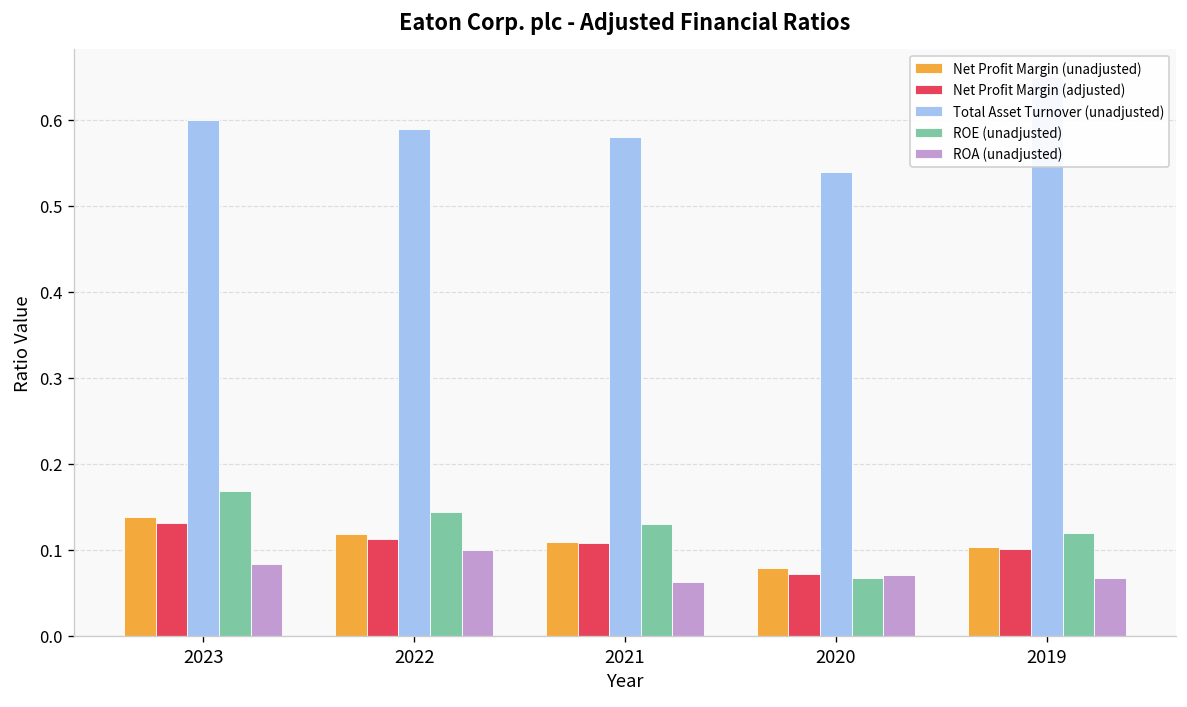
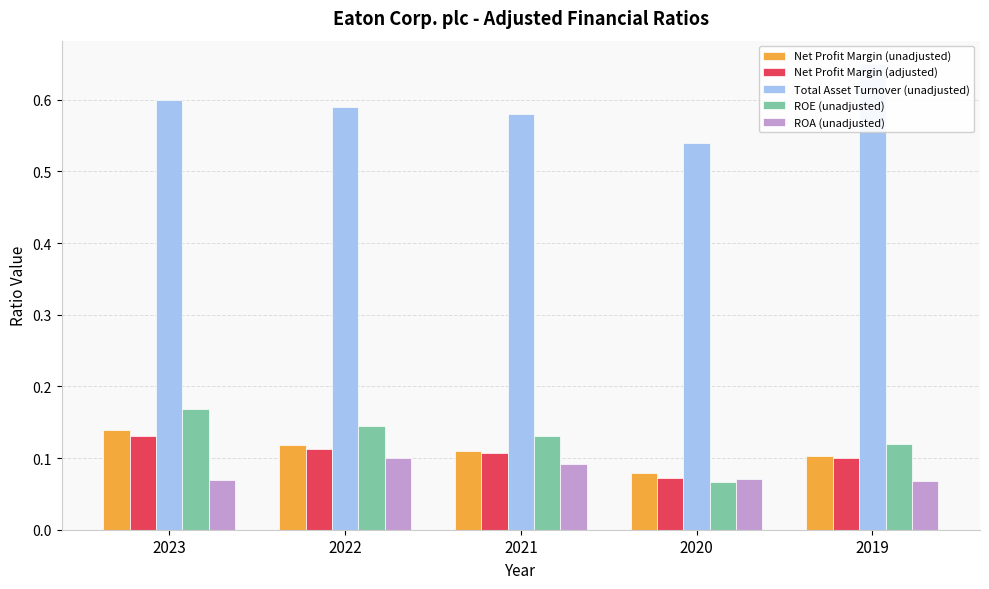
  {
    "Net Profit Margin (unadjusted)": {
      "2023": 0.14,
      "2022": 0.12,
      "2021": 0.11,
      "2020": 0.08,
      "2019": 0.10
    },
    "Net Profit Margin (adjusted)": {
      "2023": 0.13,
      "2022": 0.11,
      "2021": 0.11,
      "2020": 0.07,
      "2019": 0.10
    },
    "Total Asset Turnover (unadjusted)": {
      "2023": 0.60,
      "2022": 0.59,
      "2021": 0.58,
      "2020": 0.54
    },
    "ROE (unadjusted)": {
      "2023": 0.17,
      "2022": 0.14,
      "2021": 0.13,
      "2020": 0.07,
      "2019": 0.12
    },
    "ROA (unadjusted)": {
-     "2023": 0.08,
+     "2023": 0.07,
      "2022": 0.10,
-     "2021": 0.06,
+     "2021": 0.09,
      "2020": 0.07,
      "2019": 0.07
    }
  }
